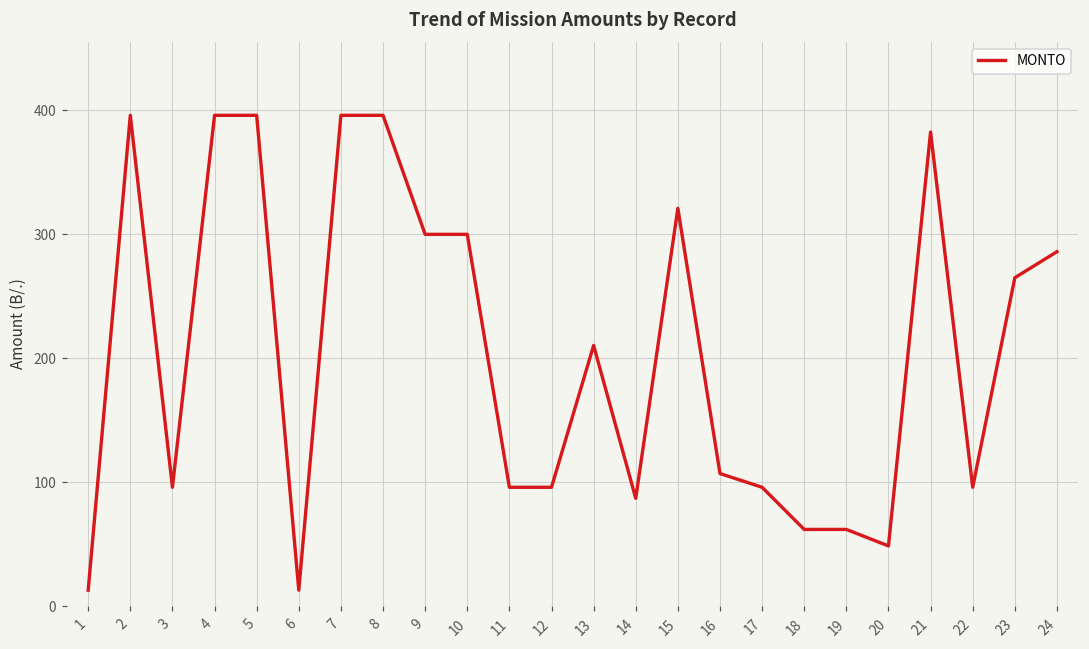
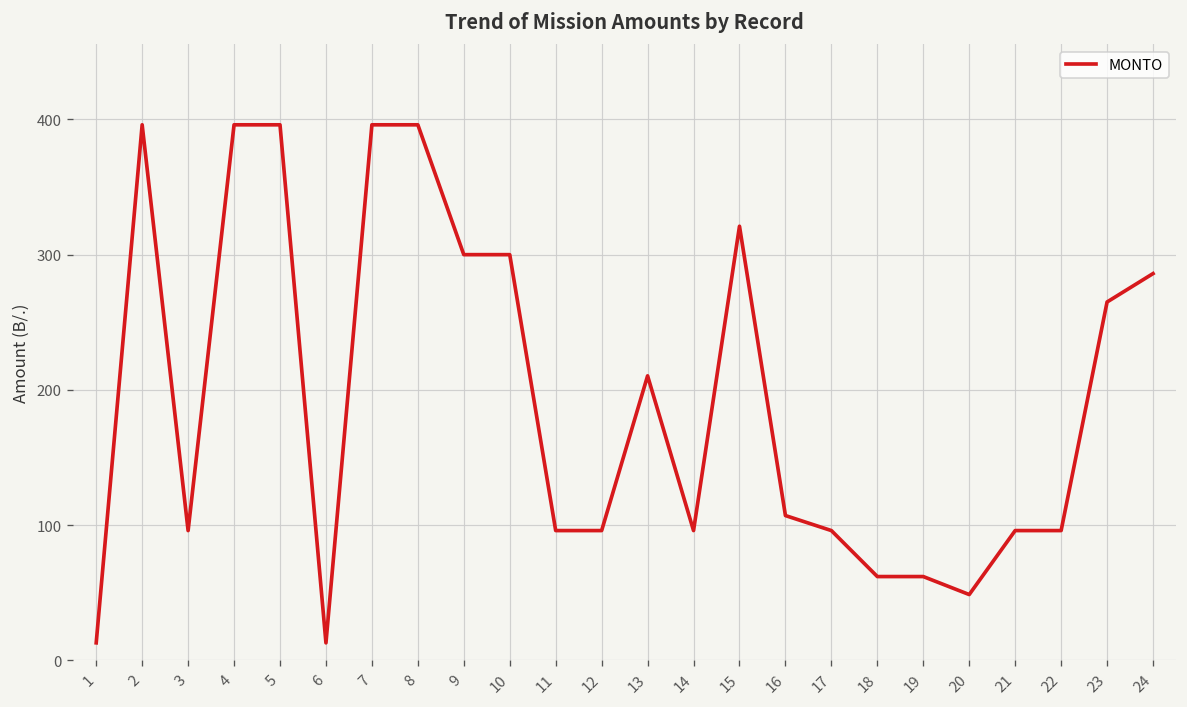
  {
    "1": 13,
    "2": 396,
    "3": 96,
    "4": 396,
    "5": 396,
    "6": 13,
    "7": 396,
    "8": 396,
    "9": 300,
    "10": 300,
    "11": 96,
    "12": 96,
    "13": 210,
-   "14": 87,
+   "14": 96,
    "15": 321,
    "16": 107,
    "17": 96,
    "18": 62,
    "19": 62,
    "20": 49,
-   "21": 383,
+   "21": 96,
    "22": 96,
    "23": 265,
    "24": 286
  }
